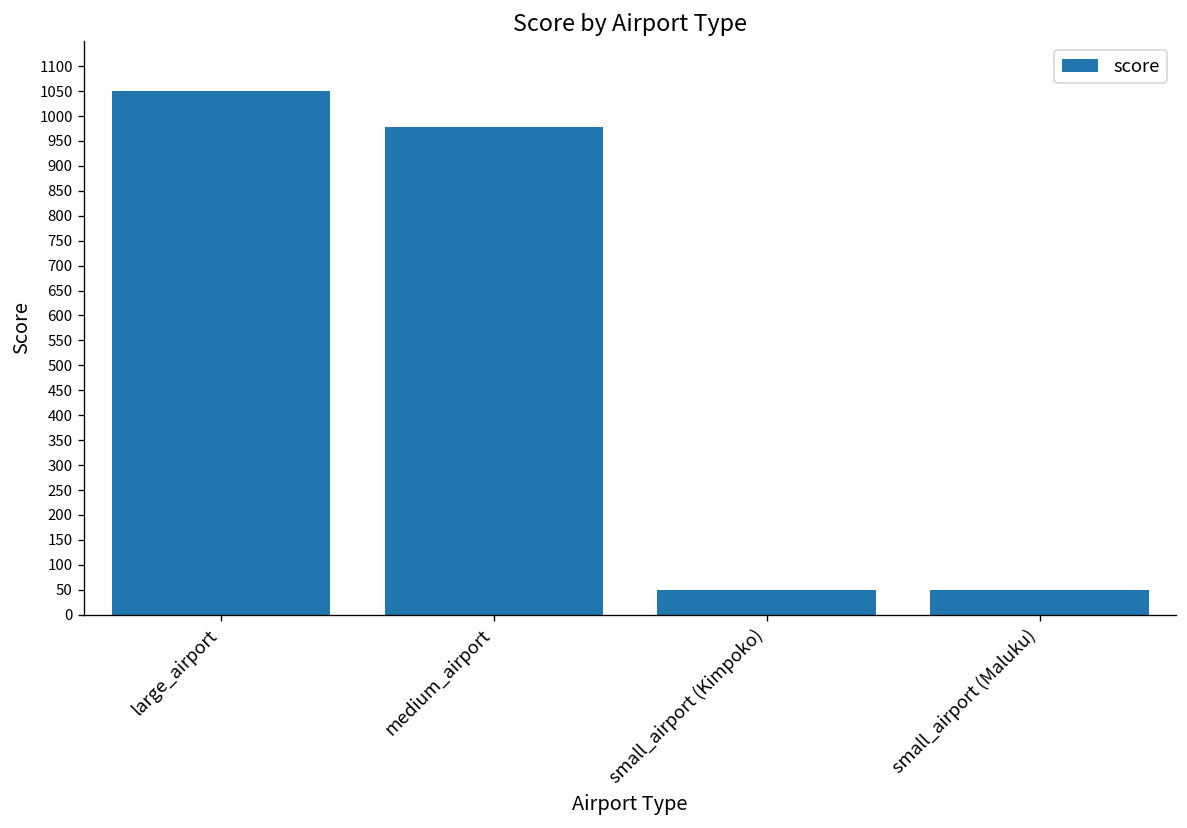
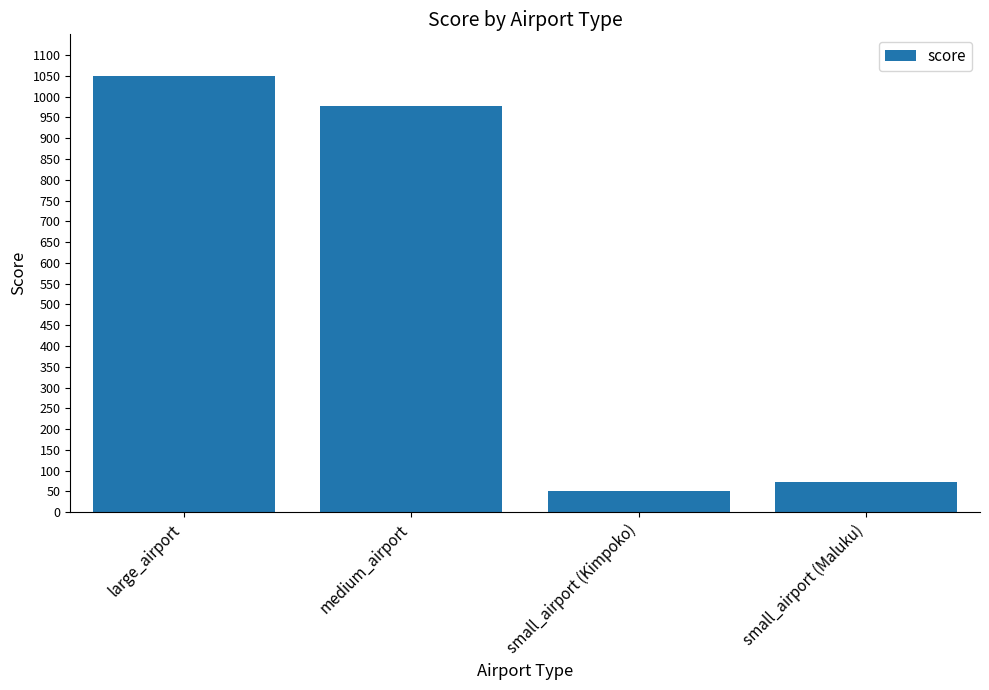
  {
    "large_airport": 1050,
    "medium_airport": 980,
    "small_airport (Kimpoko)": 50,
-   "small_airport (Maluku)": 50
+   "small_airport (Maluku)": 70
  }
